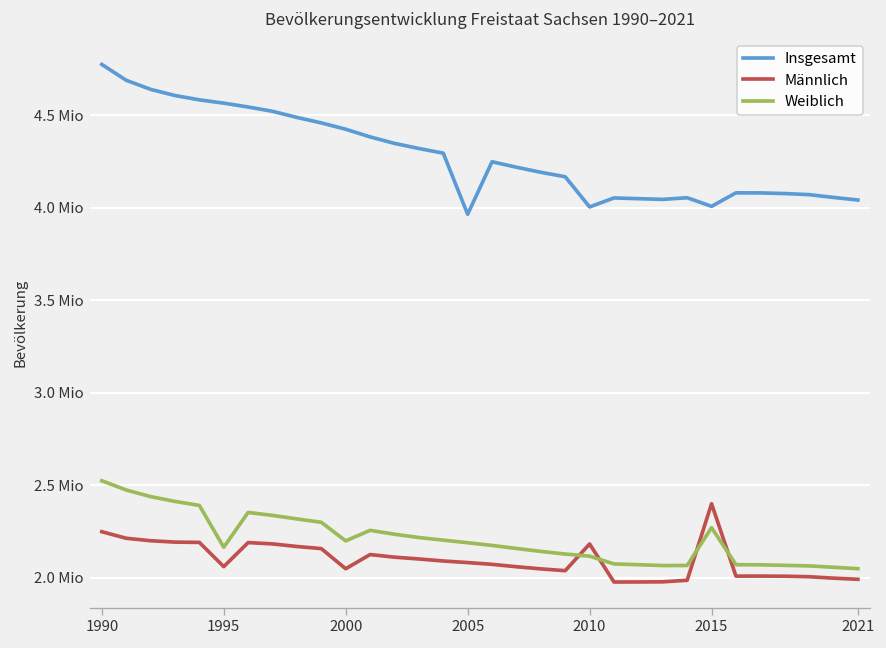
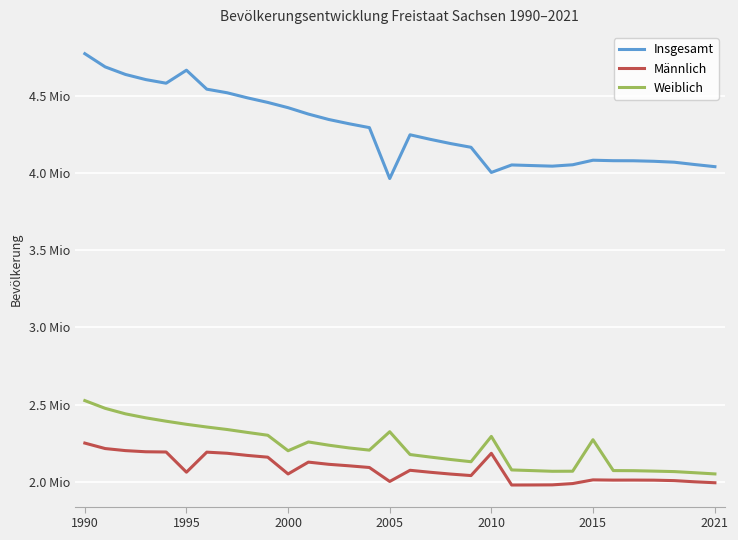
  {
    "Insgesamt": {
      "1990": "4.78 Mio",
-     "1995": "4.57 Mio",
+     "1995": "4.67 Mio",
      "2000": "4.43 Mio",
      "2005": "3.97 Mio",
      "2010": "4.01 Mio",
-     "2015": "4.01 Mio",
+     "2015": "4.08 Mio",
      "2021": "4.04 Mio"
    },
    "Männlich": {
      "1990": "2.25 Mio",
      "1995": "2.06 Mio",
      "2000": "2.05 Mio",
-     "2005": "2.08 Mio",
+     "2005": "2.00 Mio",
      "2010": "2.18 Mio",
-     "2015": "2.40 Mio",
+     "2015": "2.01 Mio",
      "2021": "1.99 Mio"
    },
    "Weiblich": {
      "1990": "2.53 Mio",
-     "1995": "2.17 Mio",
+     "1995": "2.37 Mio",
      "2000": "2.20 Mio",
-     "2005": "2.19 Mio",
-     "2010": "2.12 Mio",
+     "2005": "2.32 Mio",
+     "2010": "2.29 Mio",
      "2015": "2.27 Mio",
      "2021": "2.05 Mio"
    }
  }
